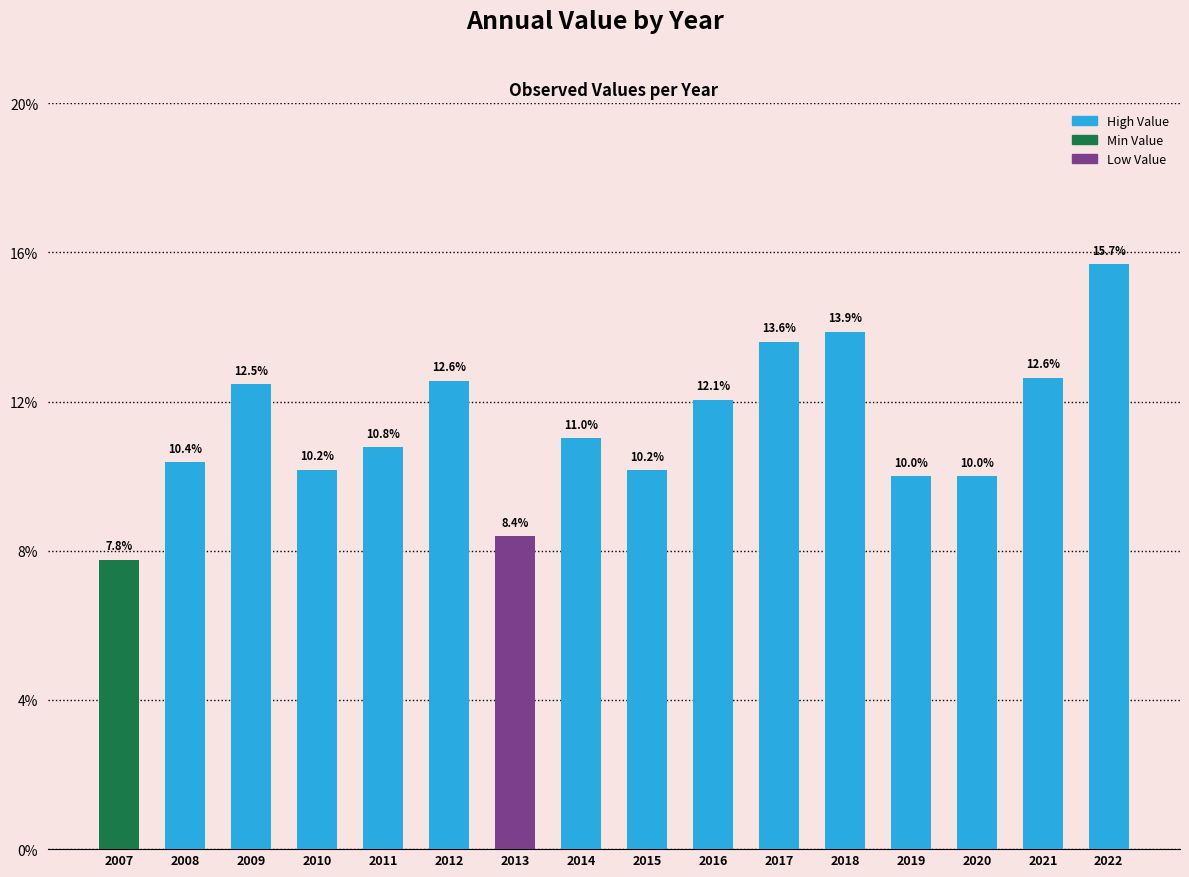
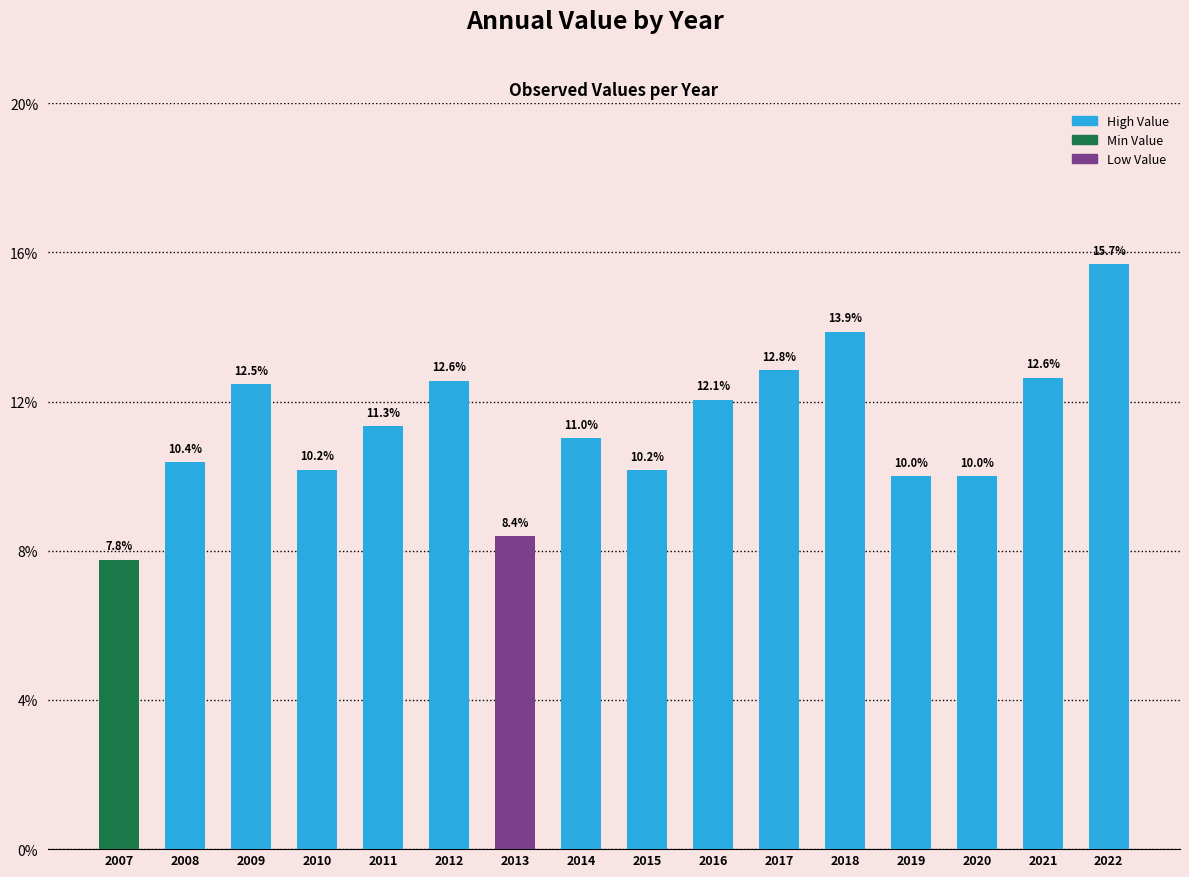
  {
    "2007": "7.8%",
    "2008": "10.4%",
    "2009": "12.5%",
    "2010": "10.2%",
-   "2011": "10.8%",
+   "2011": "11.3%",
    "2012": "12.6%",
    "2013": "8.4%",
    "2014": "11.0%",
    "2015": "10.2%",
    "2016": "12.1%",
-   "2017": "13.6%",
+   "2017": "12.8%",
    "2018": "13.9%",
    "2019": "10.0%",
    "2020": "10.0%",
    "2021": "12.6%",
    "2022": "15.7%"
  }
